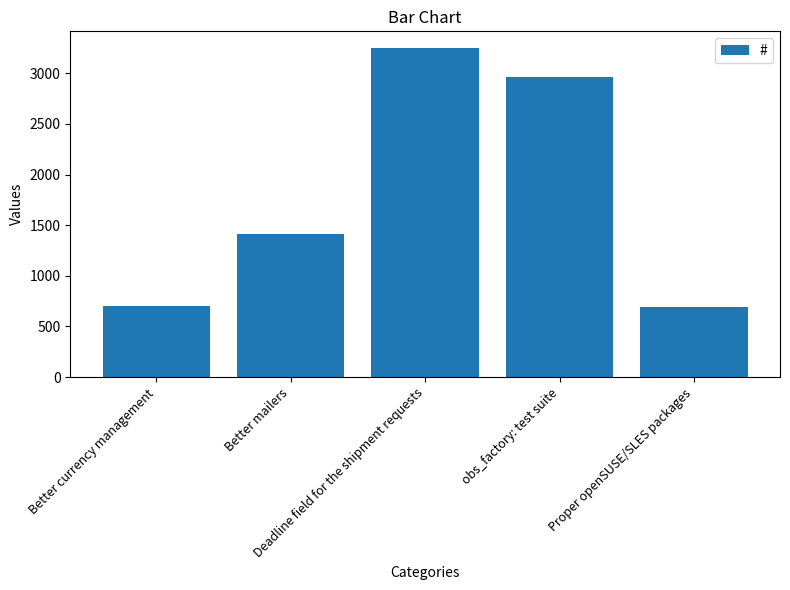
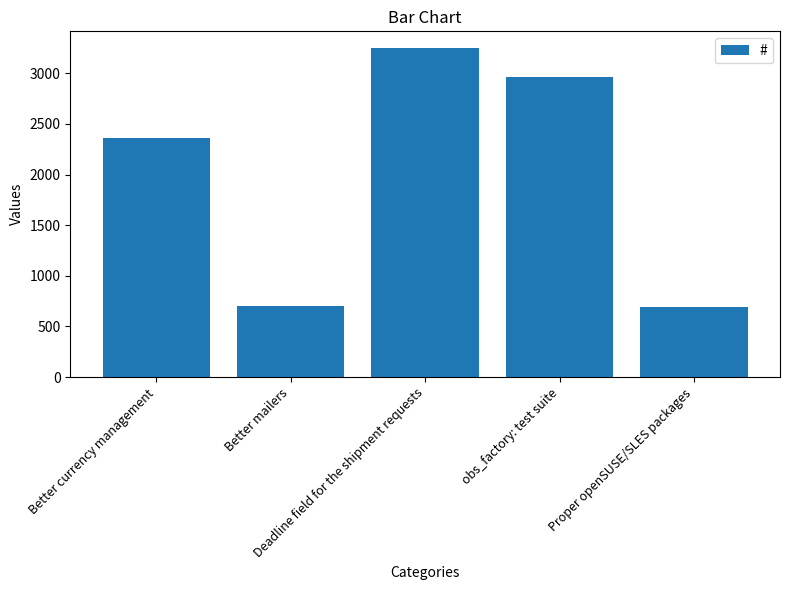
  {
-   "Better currency management": 700,
-   "Better mailers": 1410,
+   "Better currency management": 2360,
+   "Better mailers": 700,
    "Deadline field for the shipment requests": 3250,
    "obs_factory: test suite": 2960,
    "Proper openSUSE/SLES packages": 700
  }
